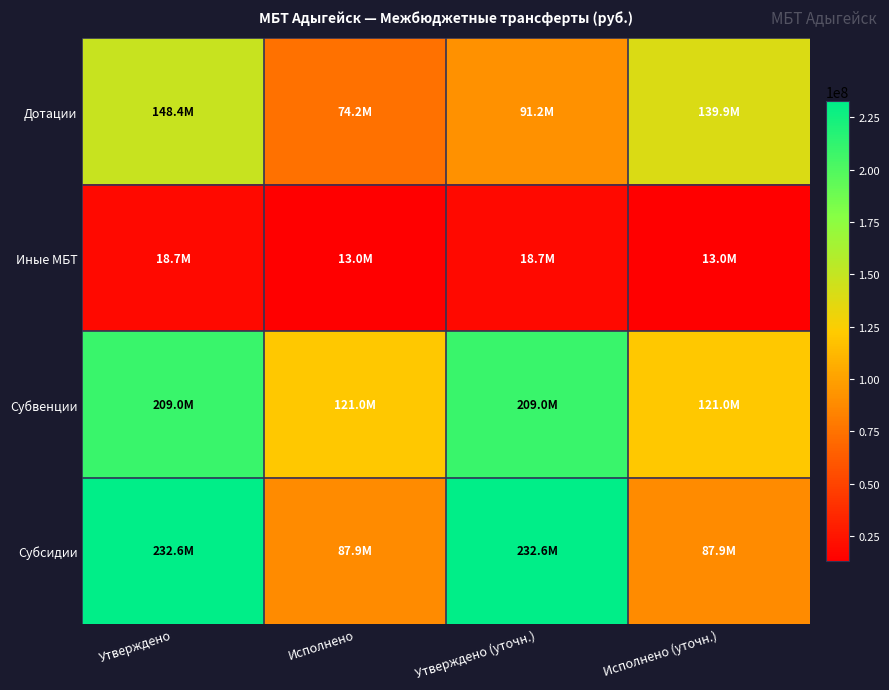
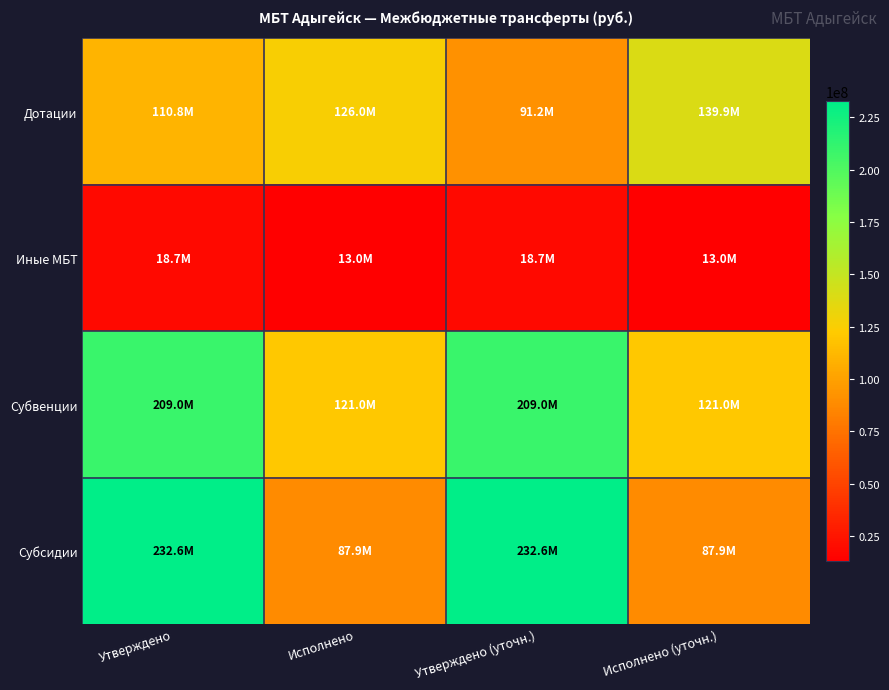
  {
    "Дотации": {
-     "Утверждено": "148.4M",
-     "Исполнено": "74.2M",
+     "Утверждено": "110.8M",
+     "Исполнено": "126.0M",
      "Утверждено (уточн.)": "91.2M",
      "Исполнено (уточн.)": "139.9M"
    },
    "Иные МБТ": {
      "Утверждено": "18.7M",
      "Исполнено": "13.0M",
      "Утверждено (уточн.)": "18.7M",
      "Исполнено (уточн.)": "13.0M"
    },
    "Субвенции": {
      "Утверждено": "209.0M",
      "Исполнено": "121.0M",
      "Утверждено (уточн.)": "209.0M",
      "Исполнено (уточн.)": "121.0M"
    },
    "Субсидии": {
      "Утверждено": "232.6M",
      "Исполнено": "87.9M",
      "Утверждено (уточн.)": "232.6M",
      "Исполнено (уточн.)": "87.9M"
    }
  }
